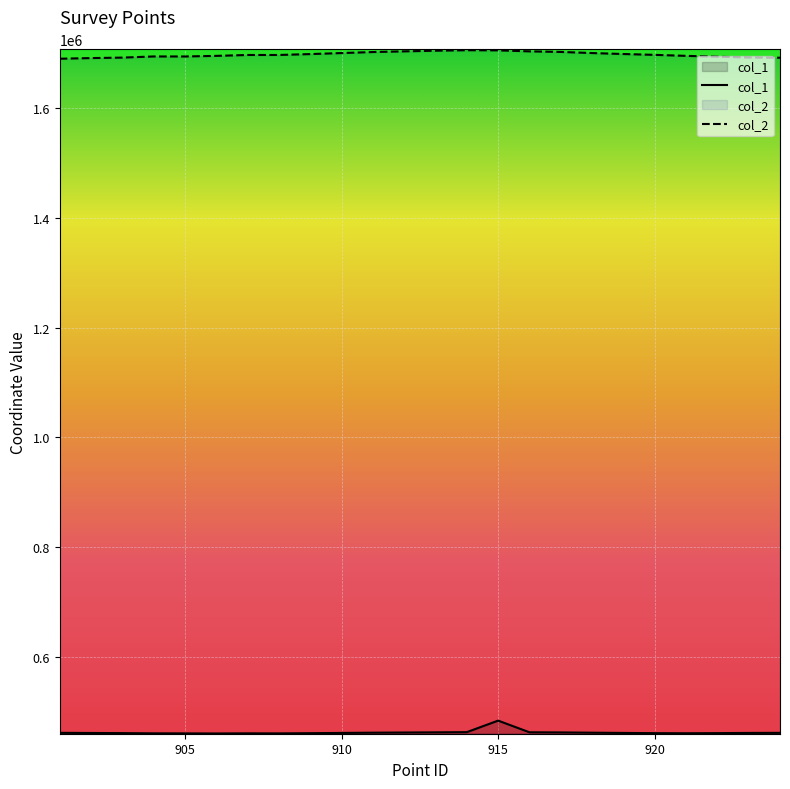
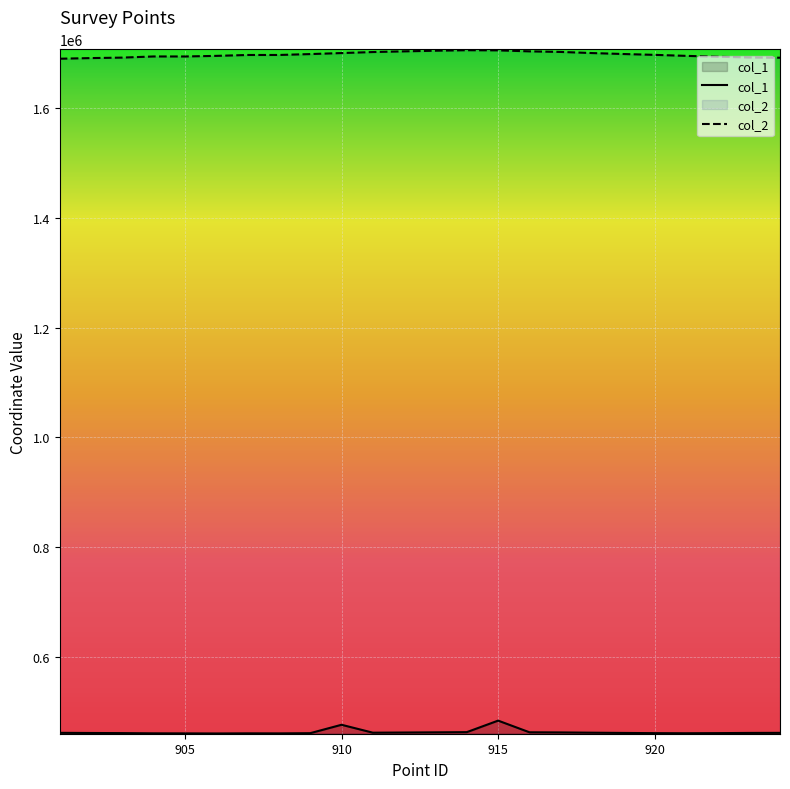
  {
    "col_1": {
      "905": 460000,
-     "910": 460000,
+     "910": 480000,
      "915": 480000,
      "920": 460000
    }
  }
